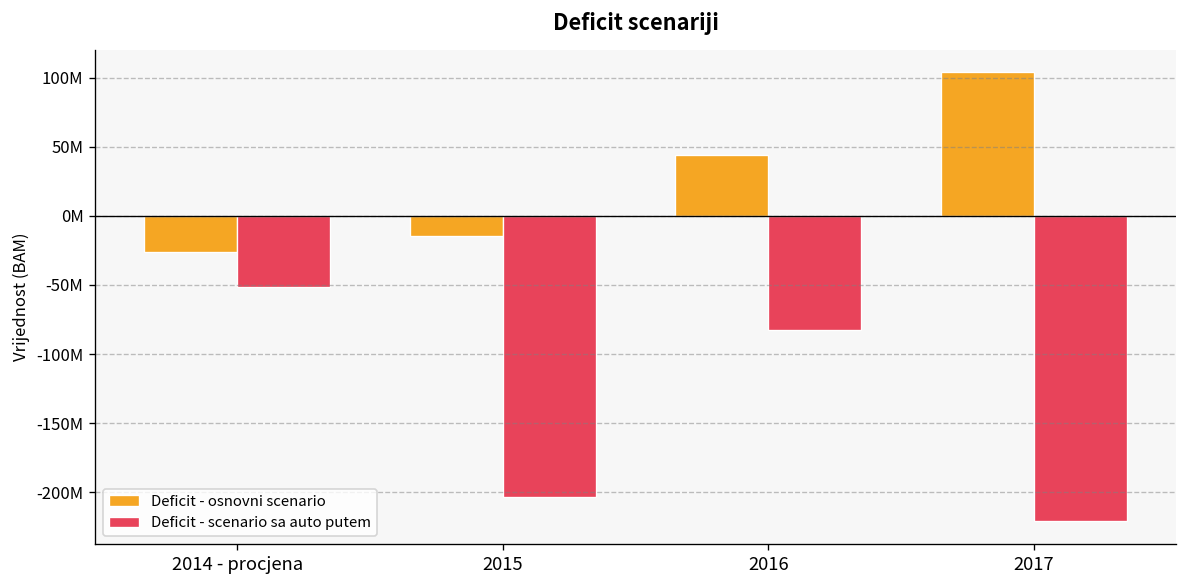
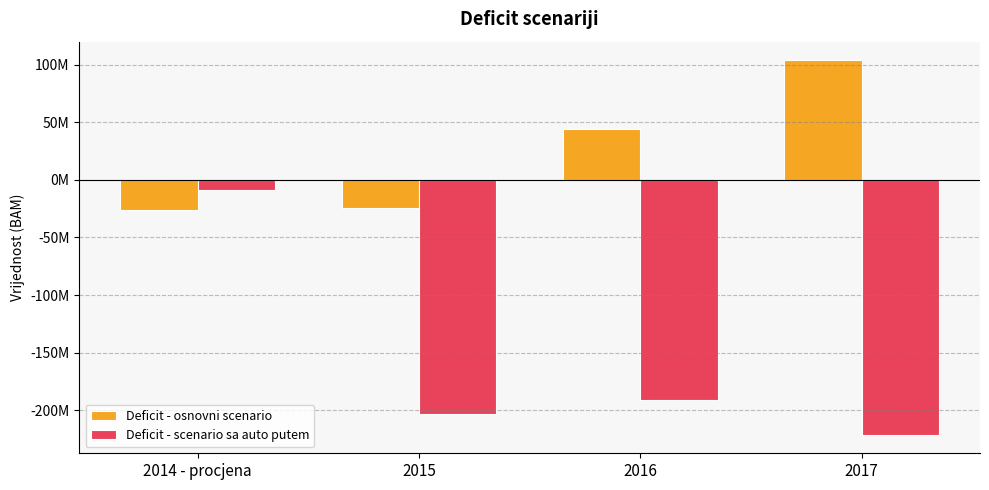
  {
    "Deficit - osnovni scenario": {
      "2014 - procjena": -26000000,
-     "2015": -14000000,
+     "2015": -25000000,
      "2016": 44000000,
      "2017": 104000000
    },
    "Deficit - scenario sa auto putem": {
-     "2014 - procjena": -51000000,
+     "2014 - procjena": -9000000,
      "2015": -203000000,
-     "2016": -82000000,
+     "2016": -192000000,
      "2017": -221000000
    }
  }
